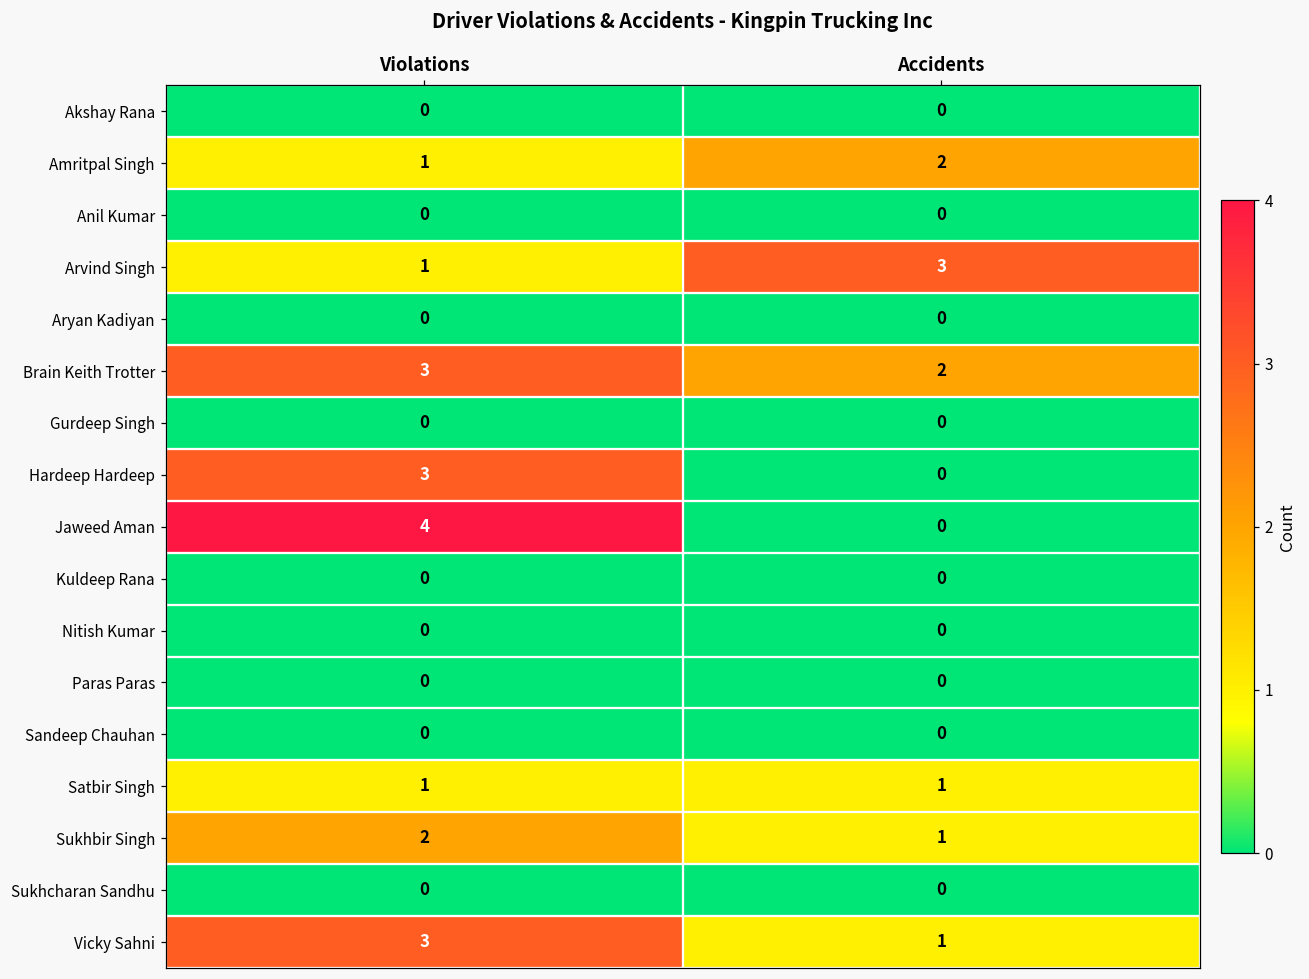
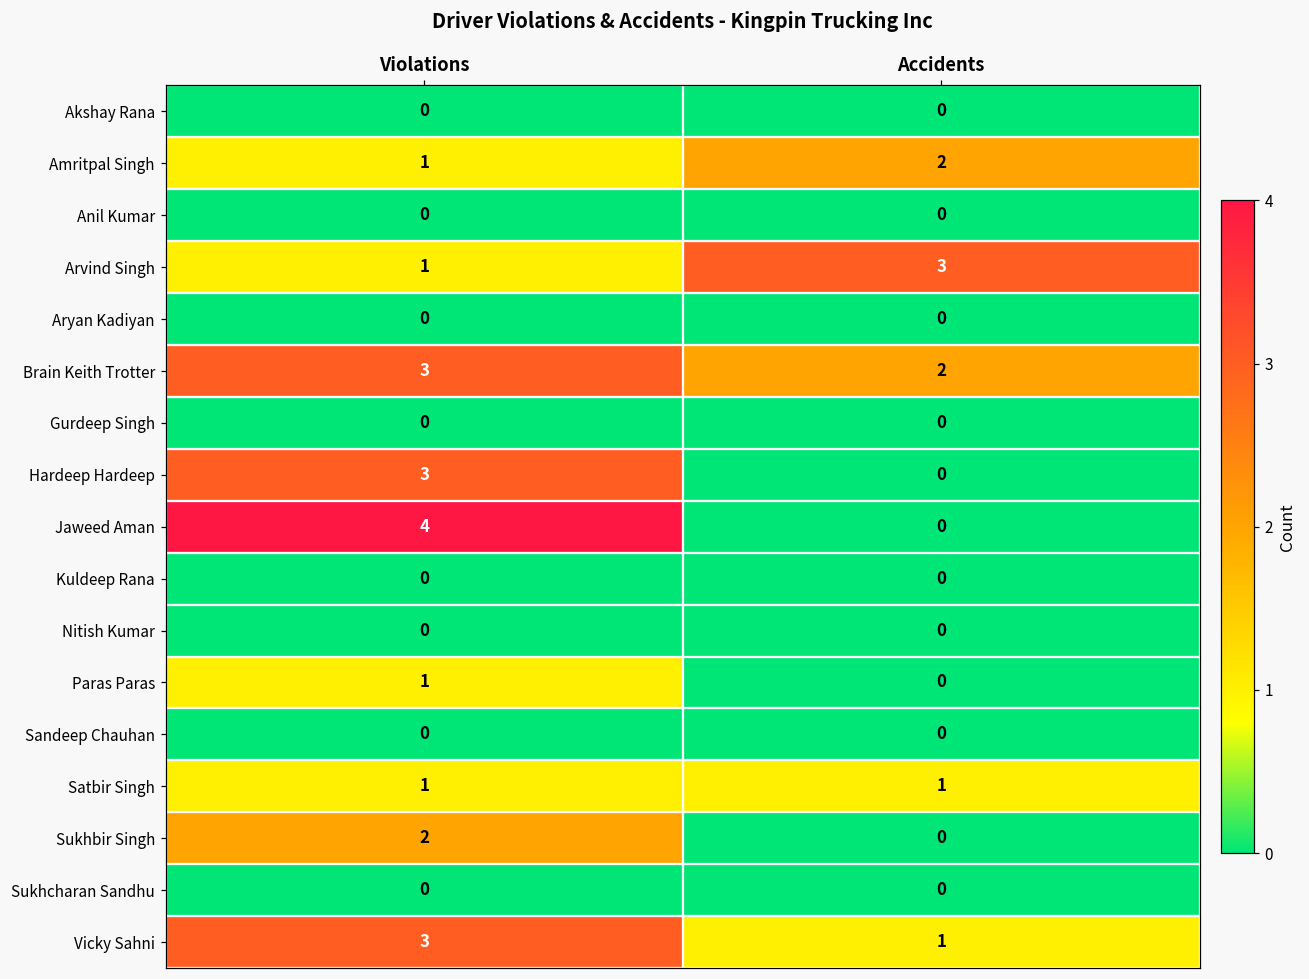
  {
    "Akshay Rana": {
      "Violations": 0,
      "Accidents": 0
    },
    "Amritpal Singh": {
      "Violations": 1,
      "Accidents": 2
    },
    "Anil Kumar": {
      "Violations": 0,
      "Accidents": 0
    },
    "Arvind Singh": {
      "Violations": 1,
      "Accidents": 3
    },
    "Aryan Kadiyan": {
      "Violations": 0,
      "Accidents": 0
    },
    "Brain Keith Trotter": {
      "Violations": 3,
      "Accidents": 2
    },
    "Gurdeep Singh": {
      "Violations": 0,
      "Accidents": 0
    },
    "Hardeep Hardeep": {
      "Violations": 3,
      "Accidents": 0
    },
    "Jaweed Aman": {
      "Violations": 4,
      "Accidents": 0
    },
    "Kuldeep Rana": {
      "Violations": 0,
      "Accidents": 0
    },
    "Nitish Kumar": {
      "Violations": 0,
      "Accidents": 0
    },
    "Paras Paras": {
-     "Violations": 0,
+     "Violations": 1,
      "Accidents": 0
    },
    "Sandeep Chauhan": {
      "Violations": 0,
      "Accidents": 0
    },
    "Satbir Singh": {
      "Violations": 1,
      "Accidents": 1
    },
    "Sukhbir Singh": {
      "Violations": 2,
-     "Accidents": 1
+     "Accidents": 0
    },
    "Sukhcharan Sandhu": {
      "Violations": 0,
      "Accidents": 0
    },
    "Vicky Sahni": {
      "Violations": 3,
      "Accidents": 1
    }
  }
